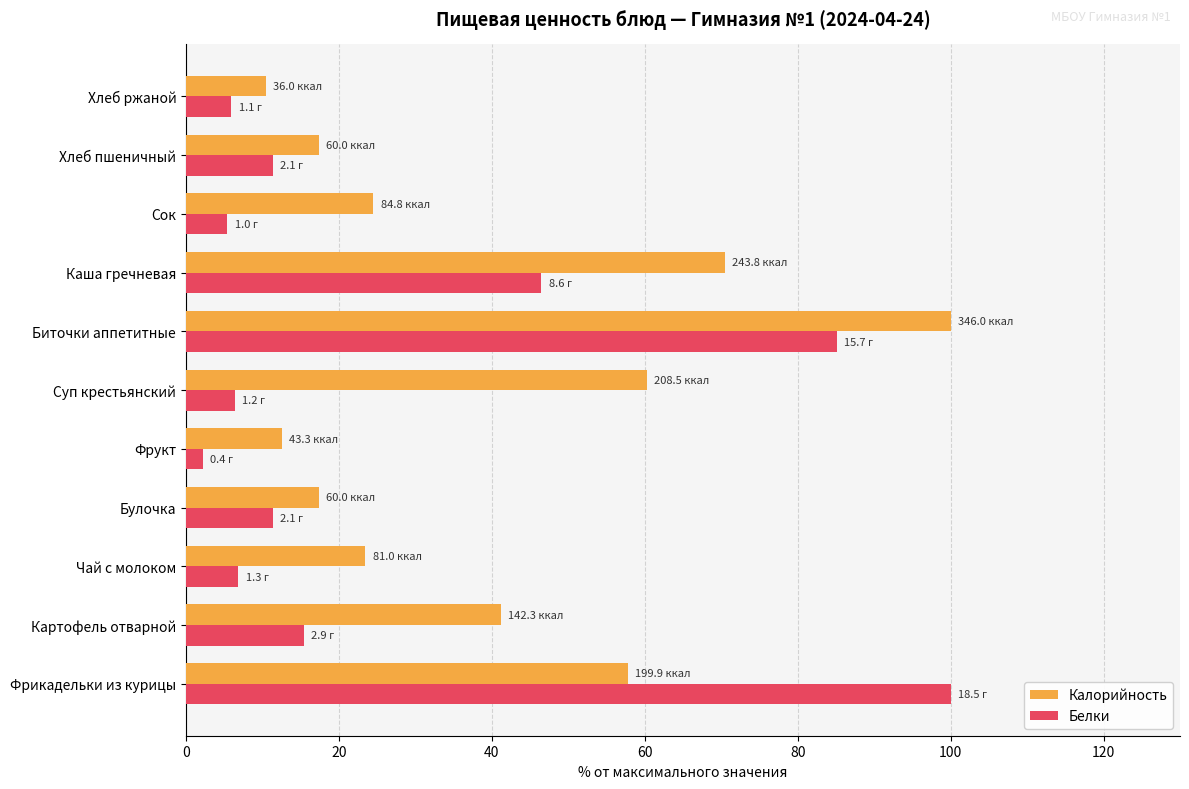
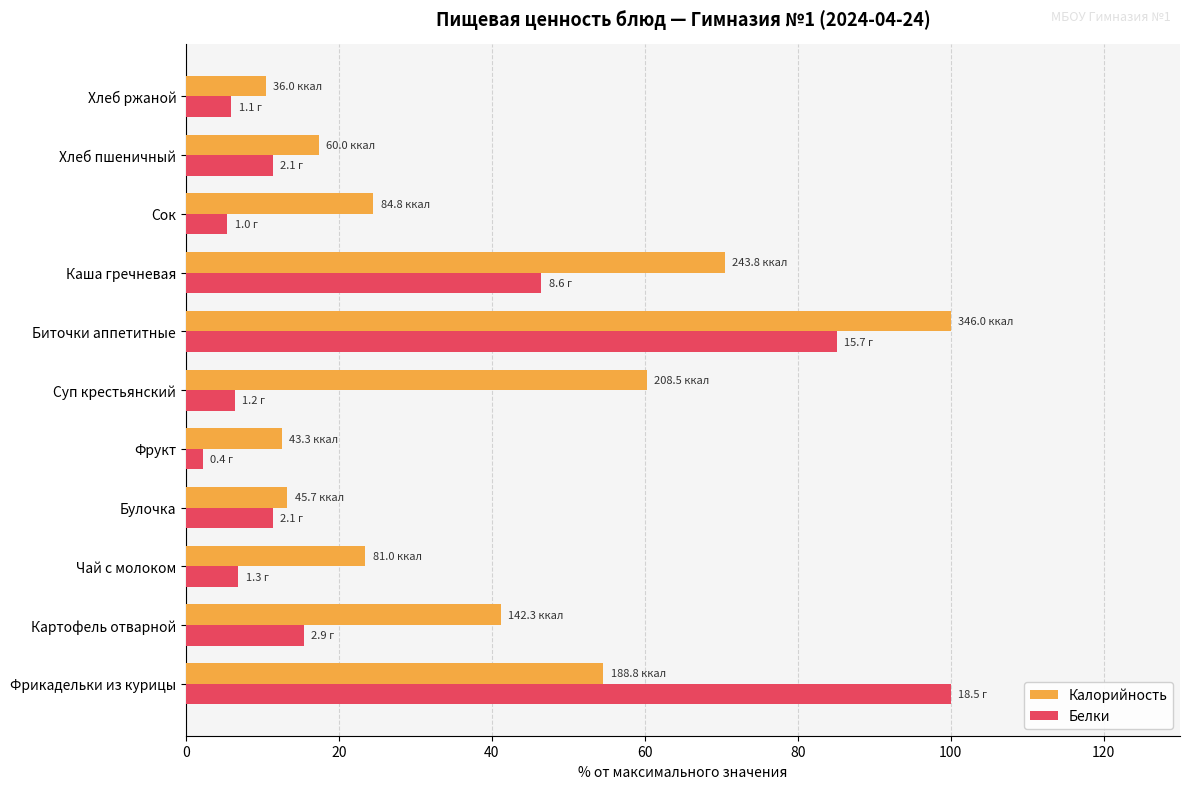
  {
    "Калорийность": {
-     "Булочка": 60.0,
-     "Фрикадельки из курицы": 199.9
+     "Булочка": 45.7,
+     "Фрикадельки из курицы": 188.8
    }
  }
